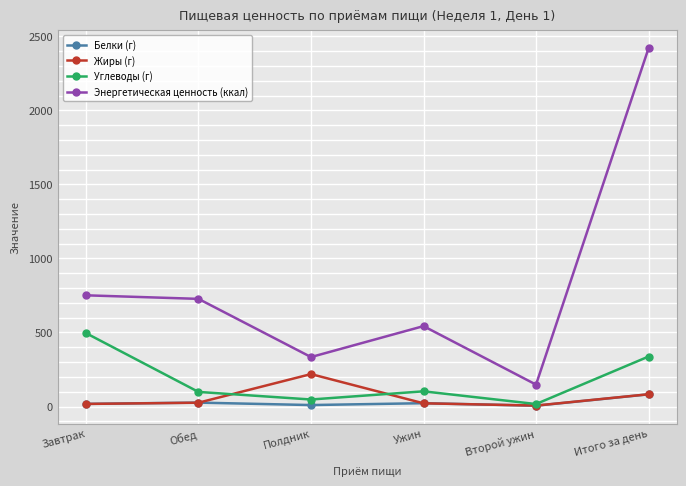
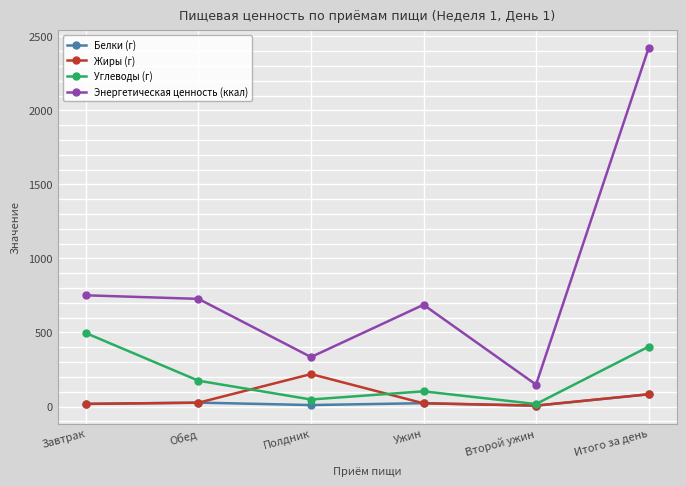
  {
    "Белки (г)": {
      "Полдник": 10
    },
    "Жиры (г)": {
      "Полдник": 220
    },
    "Углеводы (г)": {
      "Завтрак": 500,
-     "Обед": 100,
+     "Обед": 170,
      "Полдник": 50,
      "Ужин": 100,
-     "Итого за день": 340
+     "Итого за день": 400
    },
    "Энергетическая ценность (ккал)": {
      "Завтрак": 750,
      "Обед": 730,
      "Полдник": 330,
-     "Ужин": 540,
+     "Ужин": 690,
      "Второй ужин": 150,
      "Итого за день": 2420
    }
  }
